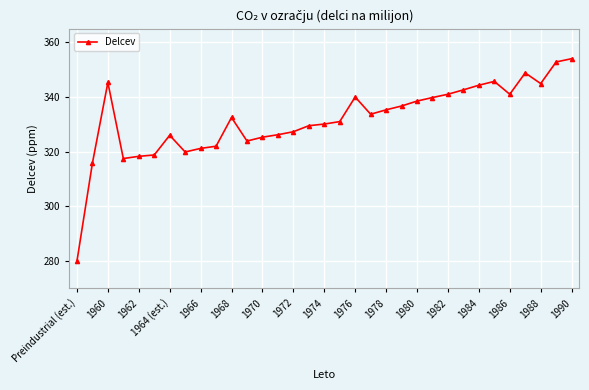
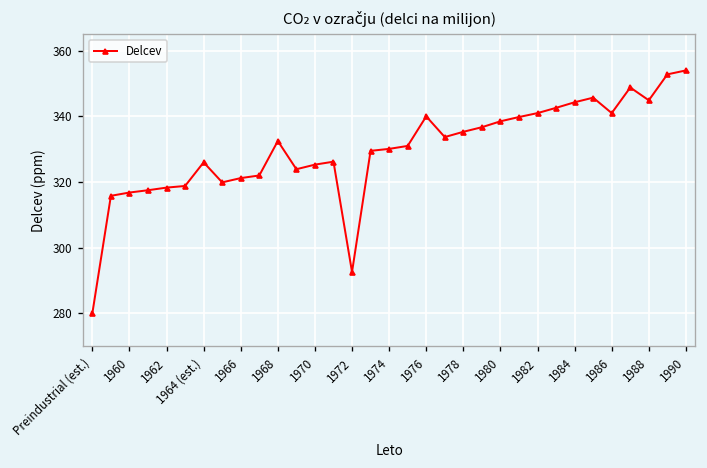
  {
    "Preindustrial (est.)": 280,
-   "1960": 345,
+   "1960": 317,
    "1962": 318,
    "1964 (est.)": 326,
    "1966": 321,
    "1968": 333,
    "1970": 325,
-   "1972": 327,
+   "1972": 293,
    "1974": 330,
    "1976": 340,
    "1978": 335,
    "1980": 339,
    "1982": 341,
    "1984": 344,
    "1986": 341,
    "1988": 345,
    "1990": 354
  }
